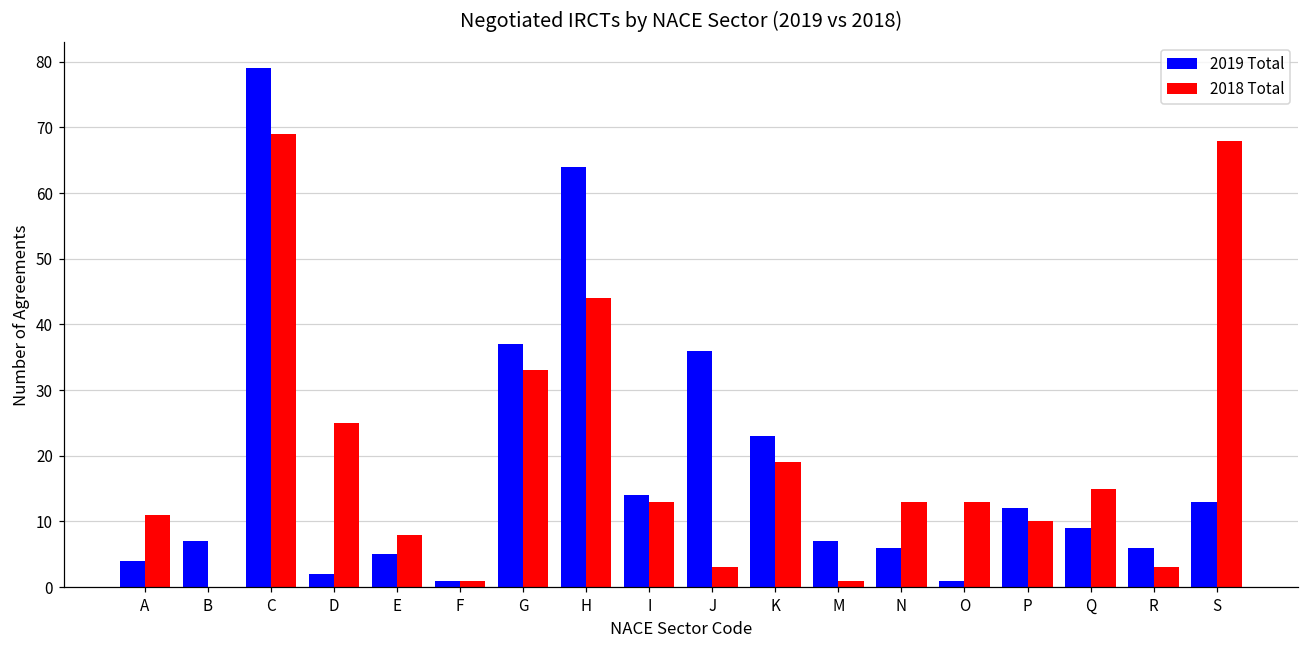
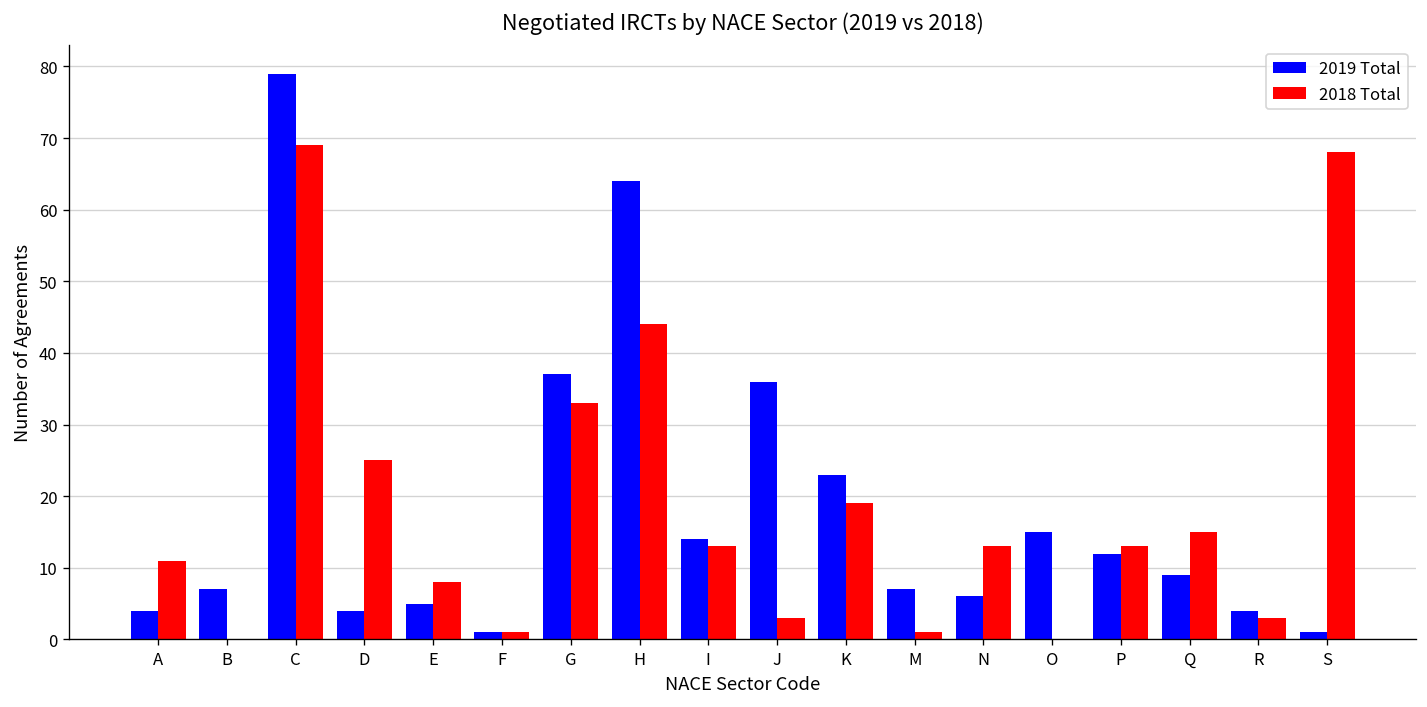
  {
    "2019 Total": {
      "A": 4,
      "B": 7,
      "C": 79,
-     "D": 2,
+     "D": 4,
      "E": 5,
      "F": 1,
      "G": 37,
      "H": 64,
      "I": 14,
      "J": 36,
      "K": 23,
      "M": 7,
      "N": 6,
-     "O": 1,
+     "O": 15,
      "P": 12,
      "Q": 9,
-     "R": 6,
-     "S": 13
+     "R": 4,
+     "S": 1
    },
    "2018 Total": {
      "A": 11,
      "B": 0,
      "C": 69,
      "D": 25,
      "E": 8,
      "F": 1,
      "G": 33,
      "H": 44,
      "I": 13,
      "J": 3,
      "K": 19,
      "M": 1,
      "N": 13,
-     "O": 13,
-     "P": 10,
+     "O": 0,
+     "P": 13,
      "Q": 15,
      "R": 3,
      "S": 68
    }
  }
